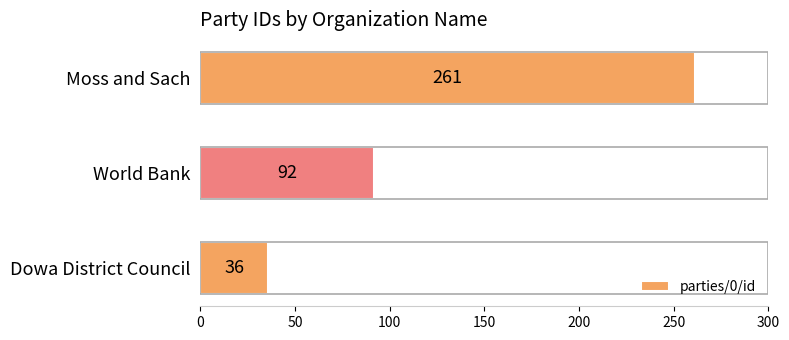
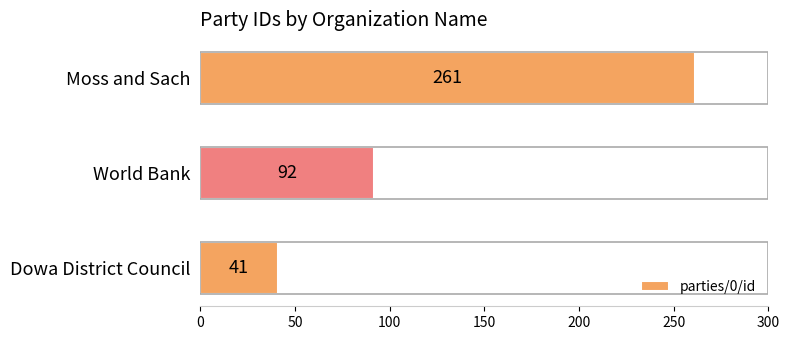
  {
    "Moss and Sach": 261,
    "World Bank": 92,
-   "Dowa District Council": 36
+   "Dowa District Council": 41
  }
